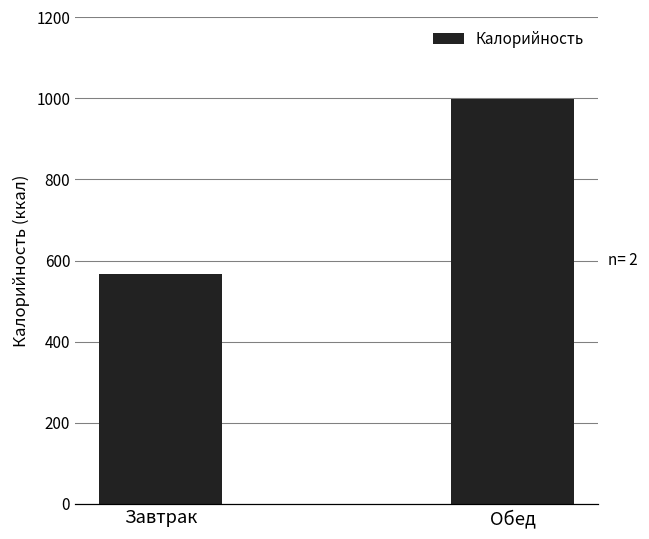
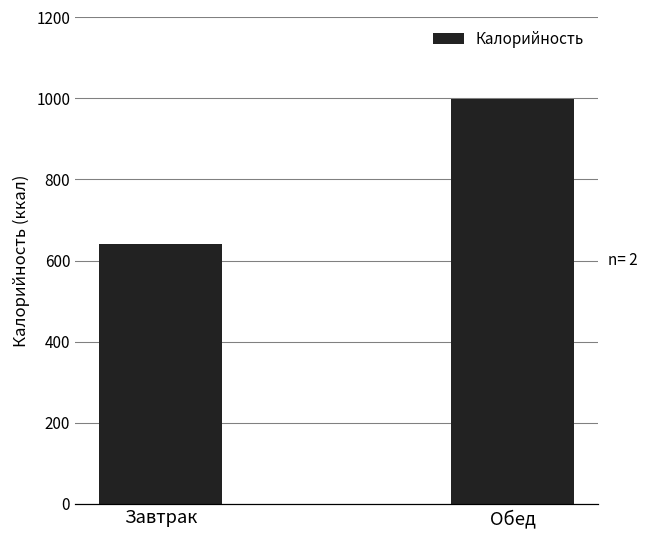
  {
-   "Завтрак": 570,
+   "Завтрак": 640,
    "Обед": 1000
  }
